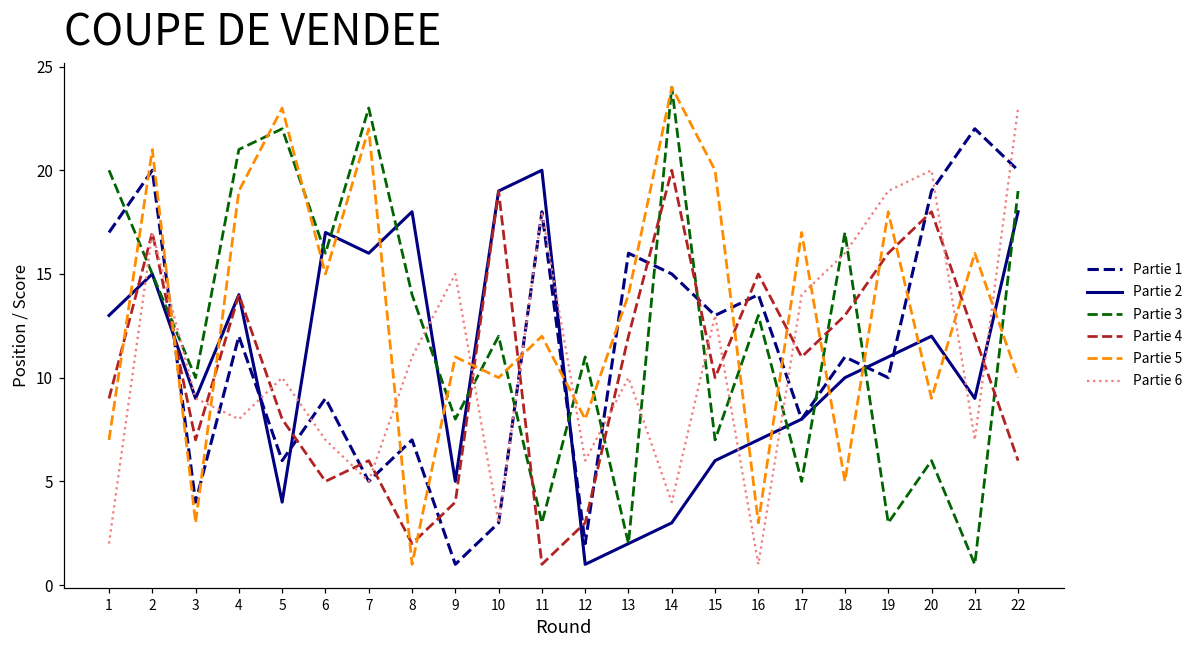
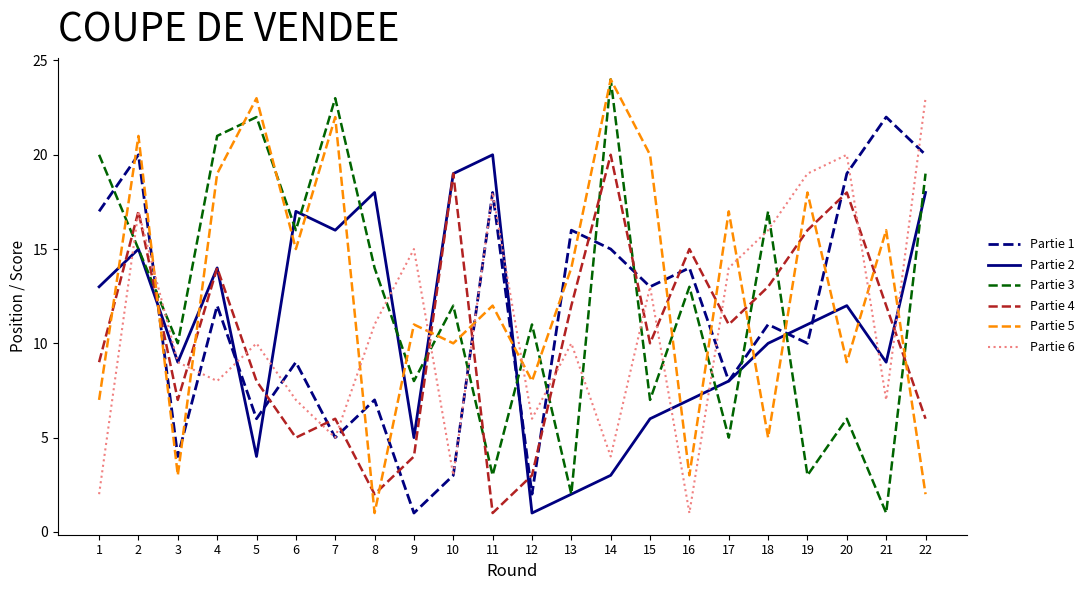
  {
    "Partie 3": {
      "1": 20,
      "3": 10,
      "4": 21,
      "5": 22,
      "6": 16,
      "7": 23,
      "8": 14,
      "9": 8,
      "10": 12,
      "11": 3,
      "12": 11,
      "15": 7,
      "16": 13,
      "17": 5,
      "18": 17,
      "19": 3,
      "20": 6,
      "21": 1,
      "22": 19
    },
    "Partie 4": {
      "1": 9,
      "3": 7,
      "5": 8,
      "6": 5,
      "7": 6,
      "8": 2,
      "9": 4,
      "11": 1,
      "12": 3,
      "13": 12,
      "14": 20,
      "15": 10,
      "16": 15,
      "17": 11,
      "18": 13,
      "19": 16,
      "20": 18,
      "21": 12,
      "22": 6
    },
    "Partie 5": {
      "1": 7,
      "2": 21,
      "3": 3,
      "4": 19,
      "5": 23,
      "6": 15,
      "7": 22,
      "8": 1,
      "9": 11,
      "10": 10,
      "11": 12,
      "12": 8,
      "13": 14,
      "15": 20,
      "16": 3,
      "17": 17,
      "18": 5,
      "19": 18,
      "20": 9,
      "21": 16,
-     "22": 10
+     "22": 2
    },
    "Partie 6": {
      "1": 2,
      "4": 8,
      "5": 10,
      "6": 7,
      "8": 11,
      "9": 15,
      "12": 6,
      "13": 10,
      "14": 4,
      "16": 1,
      "17": 14,
      "18": 16,
      "19": 19,
      "20": 20,
      "21": 7,
      "22": 23
    }
  }
